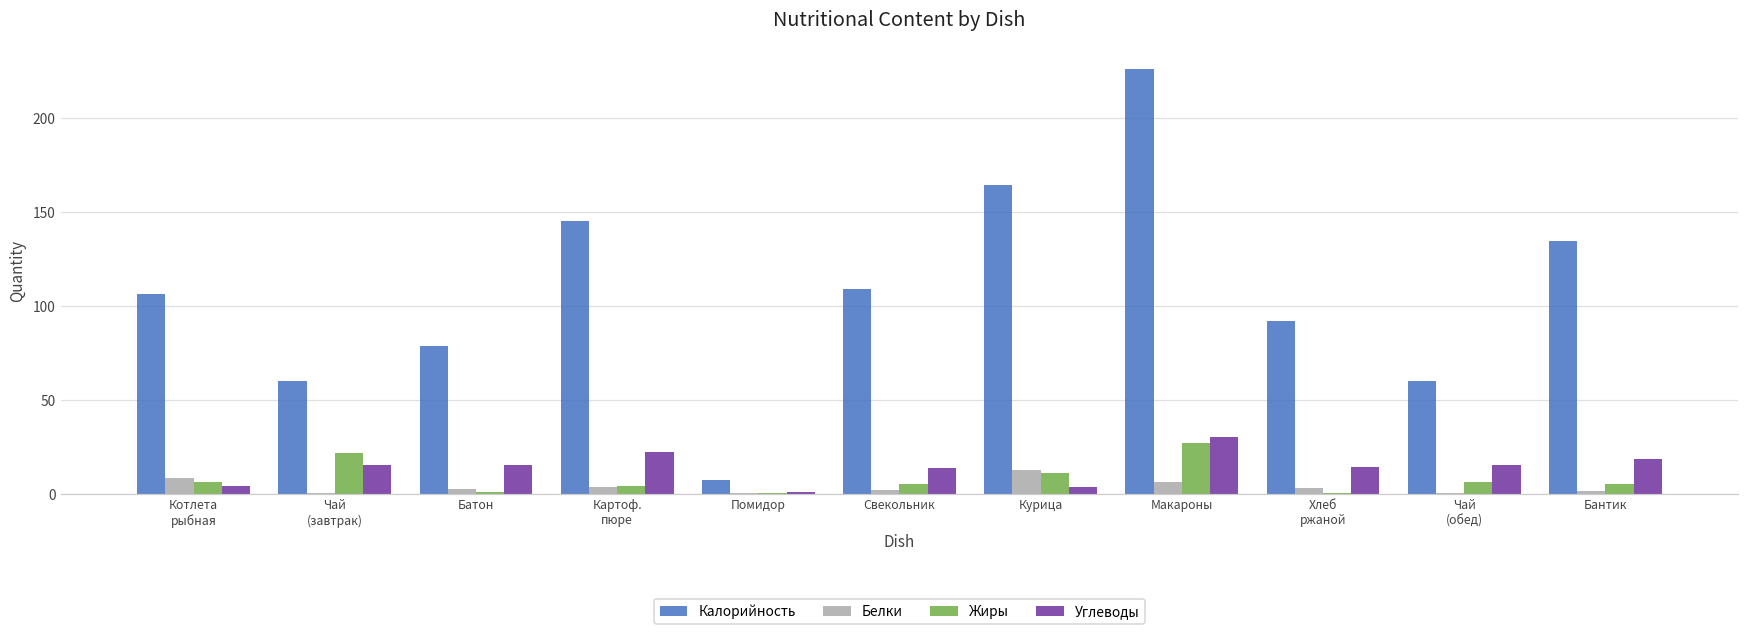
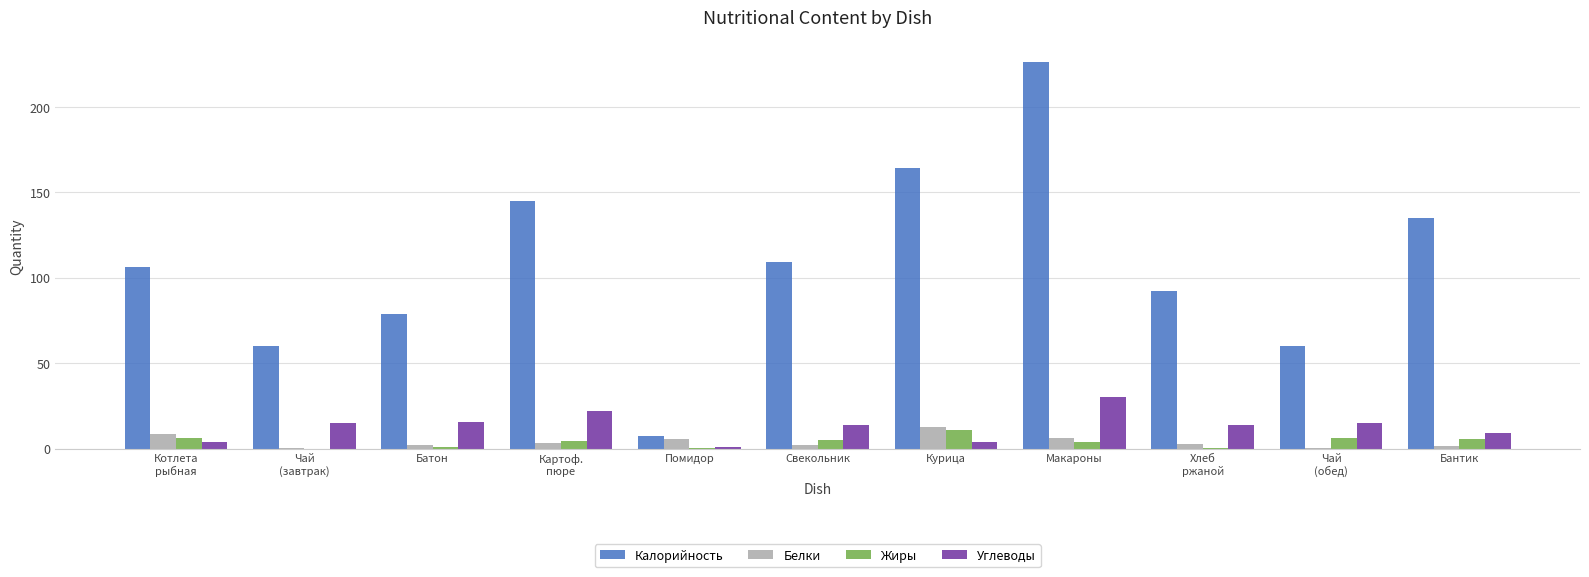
  {
    "Калорийность": {
      "Котлета рыбная": 106,
      "Чай (завтрак)": 60,
      "Батон": 79,
      "Картоф. пюре": 145,
      "Помидор": 7,
      "Свекольник": 109,
      "Курица": 164,
      "Макароны": 226,
      "Хлеб ржаной": 92,
      "Чай (обед)": 60,
      "Бантик": 135
    },
    "Белки": {
      "Котлета рыбная": 9,
      "Батон": 2,
      "Картоф. пюре": 3,
-     "Помидор": 0,
+     "Помидор": 5,
      "Свекольник": 2,
      "Курица": 12,
      "Макароны": 6,
      "Хлеб ржаной": 3,
      "Бантик": 2
    },
    "Жиры": {
      "Котлета рыбная": 6,
-     "Чай (завтрак)": 22,
+     "Чай (завтрак)": 0,
      "Картоф. пюре": 4,
      "Свекольник": 5,
      "Курица": 11,
-     "Макароны": 27,
+     "Макароны": 4,
      "Чай (обед)": 6,
      "Бантик": 5
    },
    "Углеводы": {
      "Котлета рыбная": 4,
      "Чай (завтрак)": 15,
      "Батон": 15,
      "Картоф. пюре": 22,
      "Свекольник": 14,
      "Курица": 4,
      "Макароны": 30,
      "Хлеб ржаной": 14,
      "Чай (обед)": 15,
-     "Бантик": 19
+     "Бантик": 9
    }
  }
